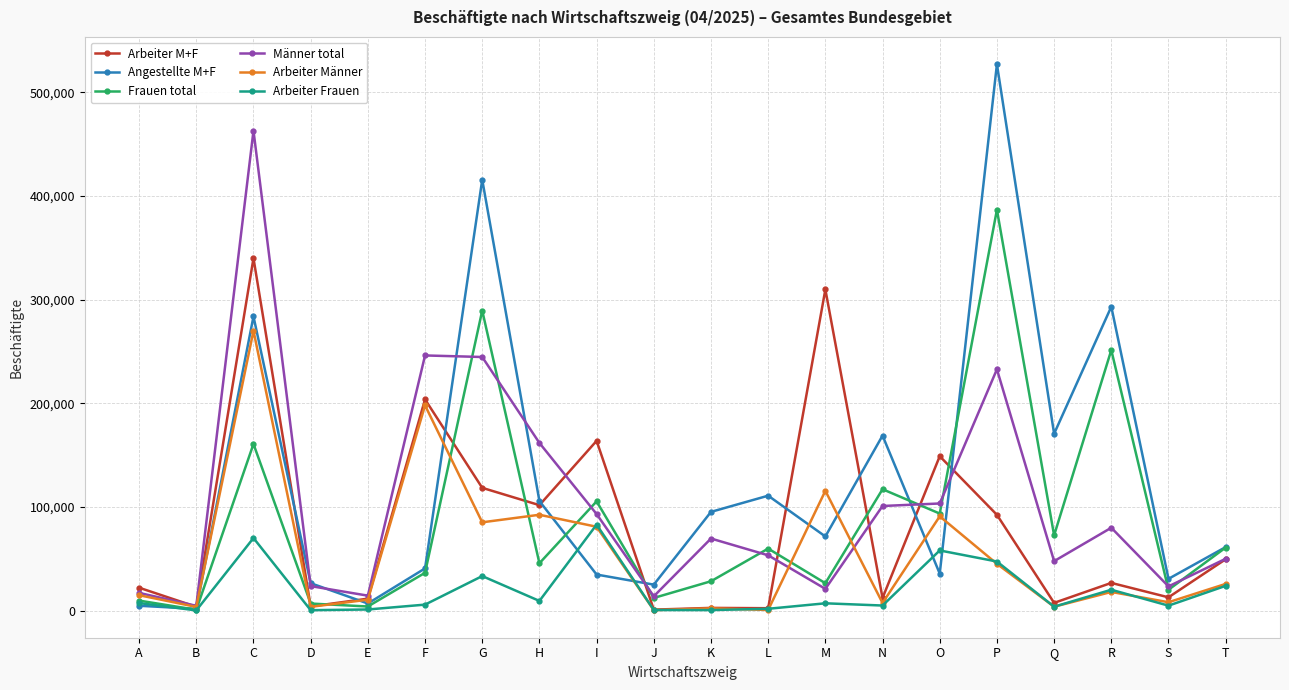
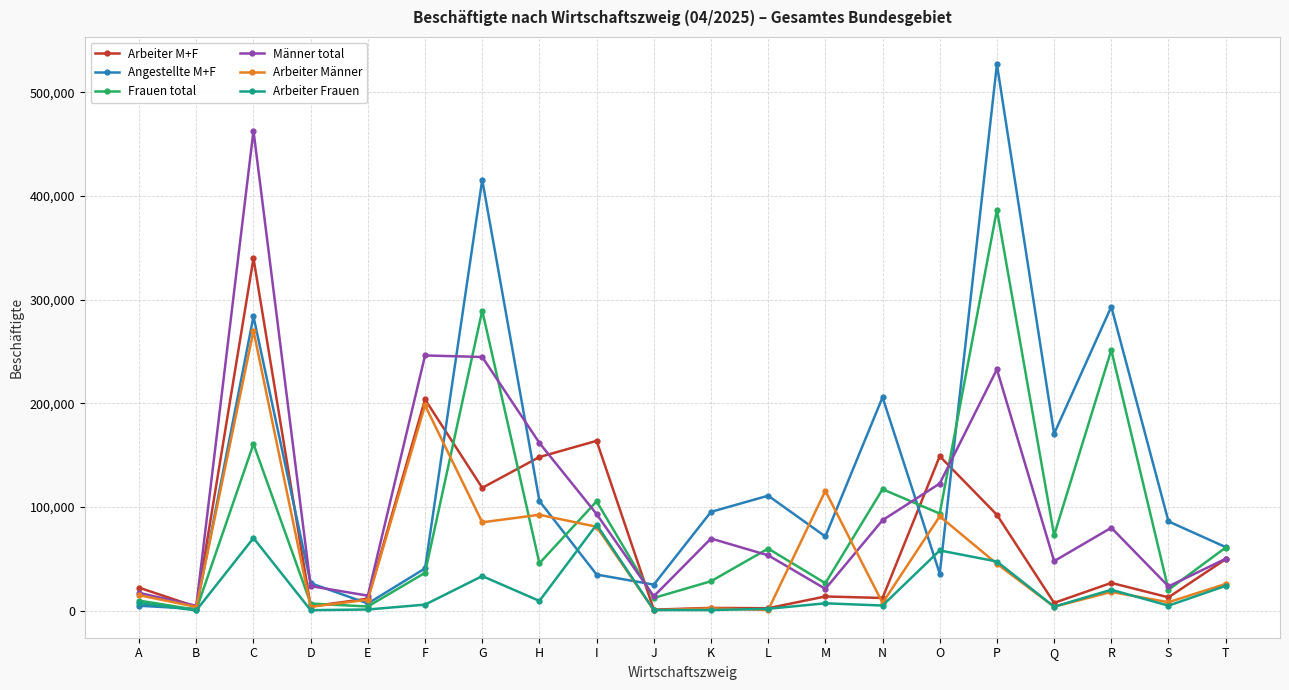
  {
    "Arbeiter M+F": {
      "A": "22,000",
      "C": "340,000",
      "F": "204,000",
      "G": "118,000",
-     "H": "102,000",
+     "H": "148,000",
      "I": "164,000",
-     "M": "310,000",
+     "M": "14,000",
      "N": "12,000",
      "O": "149,000",
      "P": "92,000",
      "Q": "7,000",
      "R": "27,000",
      "S": "13,000"
    },
    "Angestellte M+F": {
      "A": "5,000",
      "C": "284,000",
      "D": "26,000",
      "E": "7,000",
      "F": "41,000",
      "G": "416,000",
      "H": "106,000",
      "I": "35,000",
      "J": "25,000",
      "K": "95,000",
      "L": "111,000",
      "M": "71,000",
-     "N": "169,000",
+     "N": "206,000",
      "O": "36,000",
      "P": "527,000",
      "Q": "171,000",
      "R": "293,000",
-     "S": "31,000"
+     "S": "86,000"
    },
    "Männer total": {
      "C": "463,000",
      "D": "24,000",
      "E": "14,000",
      "F": "246,000",
      "G": "245,000",
      "H": "162,000",
      "I": "93,000",
      "K": "69,000",
      "L": "53,000",
      "M": "21,000",
-     "N": "101,000",
-     "O": "103,000",
+     "N": "87,000",
+     "O": "123,000",
      "P": "233,000",
      "Q": "48,000",
      "R": "80,000",
      "S": "23,000"
    },
    "Arbeiter Männer": {
      "C": "270,000",
      "F": "198,000",
      "G": "85,000",
      "H": "92,000",
      "M": "115,000",
      "O": "91,000",
      "S": "8,000"
    }
  }
